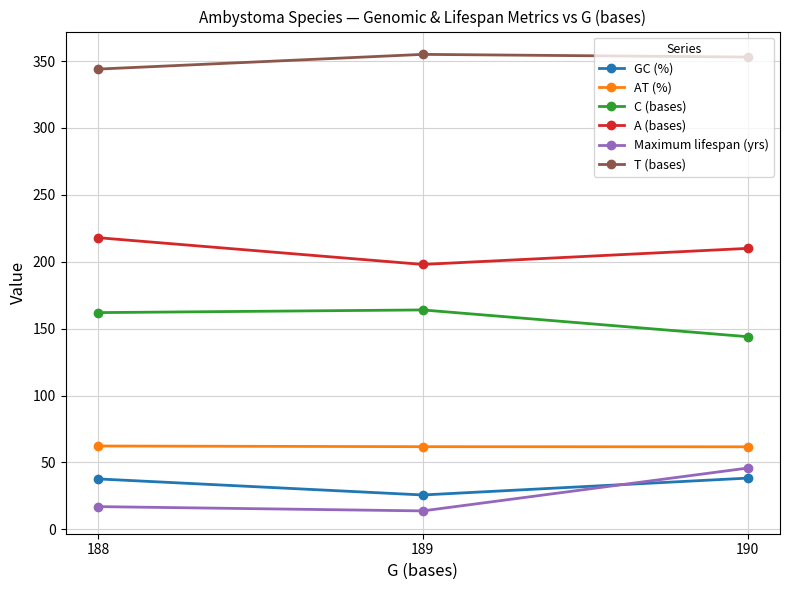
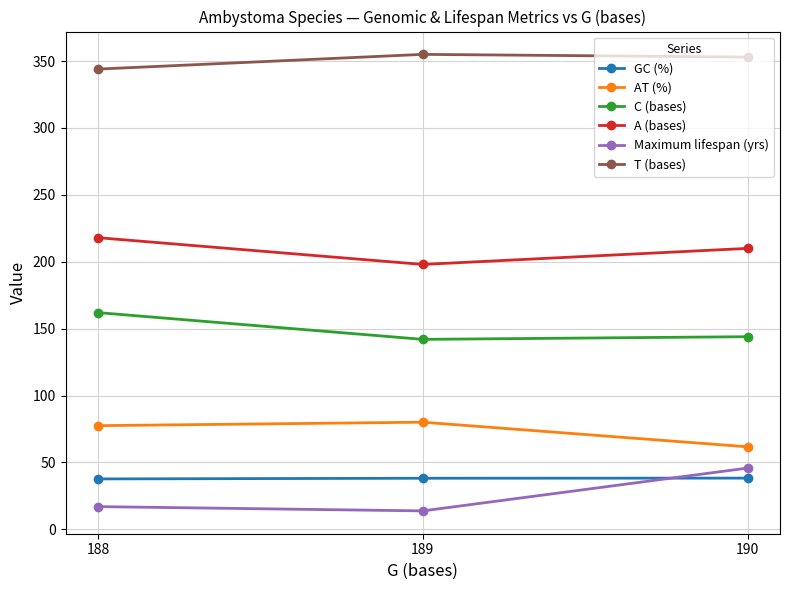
  {
    "GC (%)": {
      "188": 38,
-     "189": 26,
+     "189": 38,
      "190": 38
    },
    "AT (%)": {
-     "188": 62,
-     "189": 62,
+     "188": 78,
+     "189": 80,
      "190": 62
    },
    "C (bases)": {
      "188": 162,
-     "189": 164,
+     "189": 142,
      "190": 144
    },
    "A (bases)": {
      "188": 218,
      "189": 198,
      "190": 210
    },
    "Maximum lifespan (yrs)": {
      "188": 17,
      "189": 14,
      "190": 46
    },
    "T (bases)": {
      "188": 344,
      "189": 355
    }
  }
